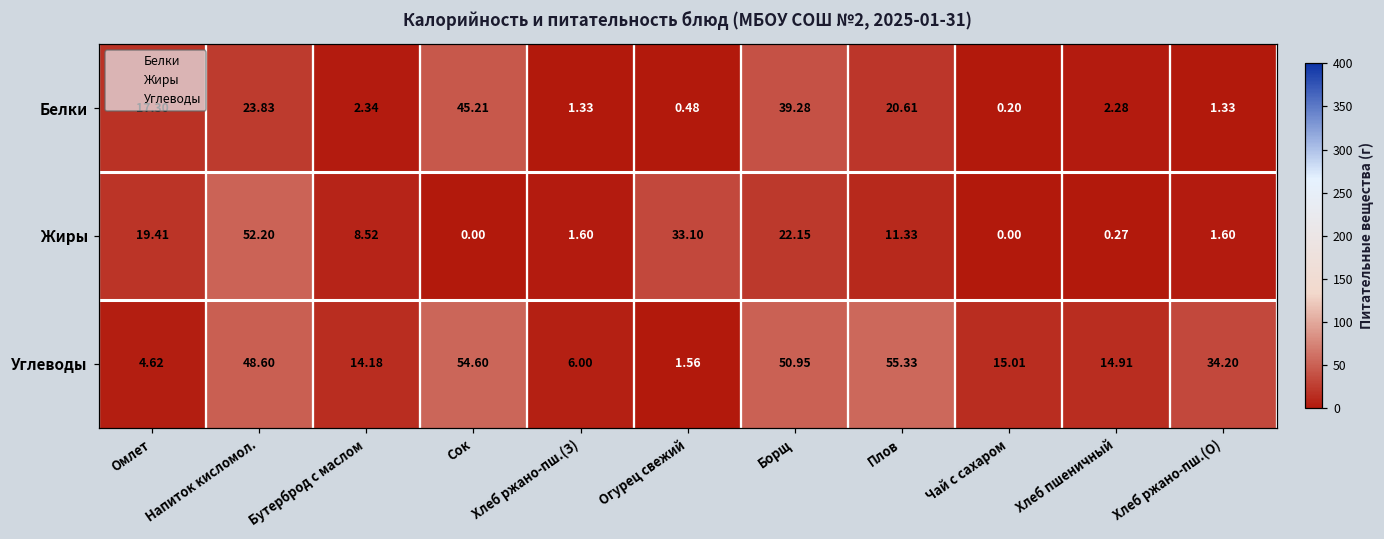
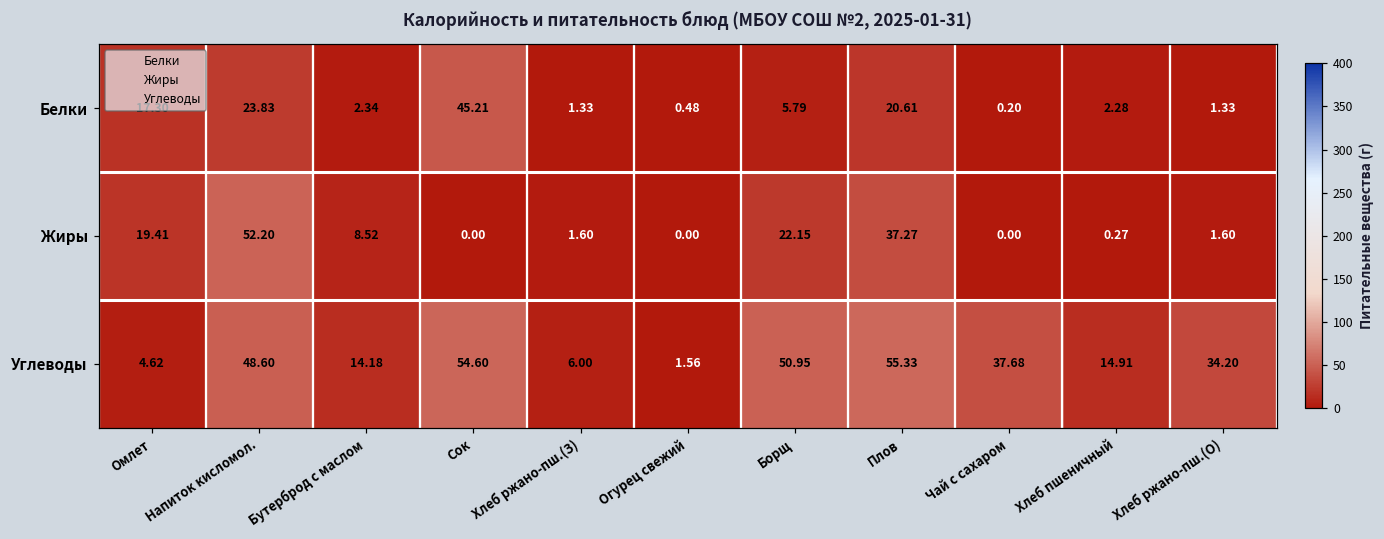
  {
    "Белки": {
      "Напиток кисломол.": 23.83,
      "Бутерброд с маслом": 2.34,
      "Сок": 45.21,
      "Хлеб ржано-пш.(З)": 1.33,
      "Огурец свежий": 0.48,
-     "Борщ": 39.28,
+     "Борщ": 5.79,
      "Плов": 20.61,
      "Чай с сахаром": 0.20,
      "Хлеб пшеничный": 2.28,
      "Хлеб ржано-пш.(О)": 1.33
    },
    "Жиры": {
      "Омлет": 19.41,
      "Напиток кисломол.": 52.20,
      "Бутерброд с маслом": 8.52,
      "Сок": 0.00,
      "Хлеб ржано-пш.(З)": 1.60,
-     "Огурец свежий": 33.10,
+     "Огурец свежий": 0.00,
      "Борщ": 22.15,
-     "Плов": 11.33,
+     "Плов": 37.27,
      "Чай с сахаром": 0.00,
      "Хлеб пшеничный": 0.27,
      "Хлеб ржано-пш.(О)": 1.60
    },
    "Углеводы": {
      "Омлет": 4.62,
      "Напиток кисломол.": 48.60,
      "Бутерброд с маслом": 14.18,
      "Сок": 54.60,
      "Хлеб ржано-пш.(З)": 6.00,
      "Огурец свежий": 1.56,
      "Борщ": 50.95,
      "Плов": 55.33,
-     "Чай с сахаром": 15.01,
+     "Чай с сахаром": 37.68,
      "Хлеб пшеничный": 14.91,
      "Хлеб ржано-пш.(О)": 34.20
    }
  }
